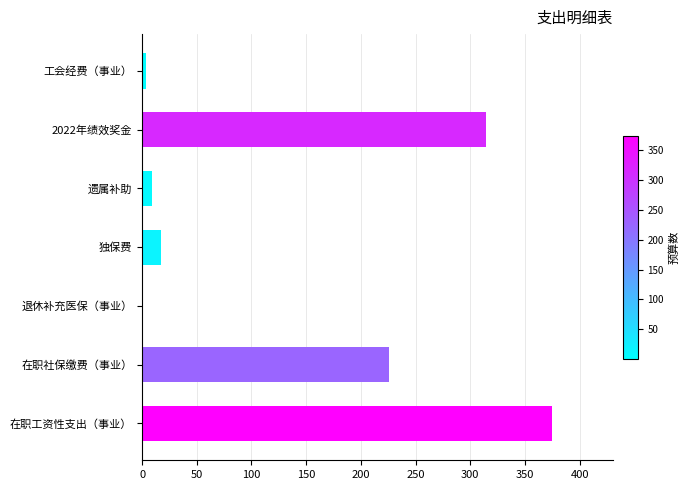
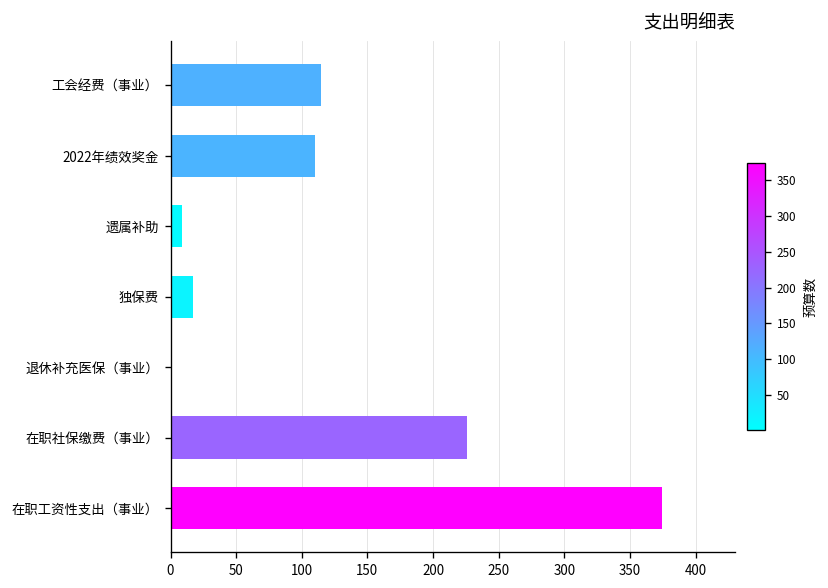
  {
-   "工会经费（事业）": 4,
-   "2022年绩效奖金": 315,
+   "工会经费（事业）": 115,
+   "2022年绩效奖金": 110,
    "遗属补助": 9,
    "独保费": 17,
    "在职社保缴费（事业）": 226,
    "在职工资性支出（事业）": 374
  }
